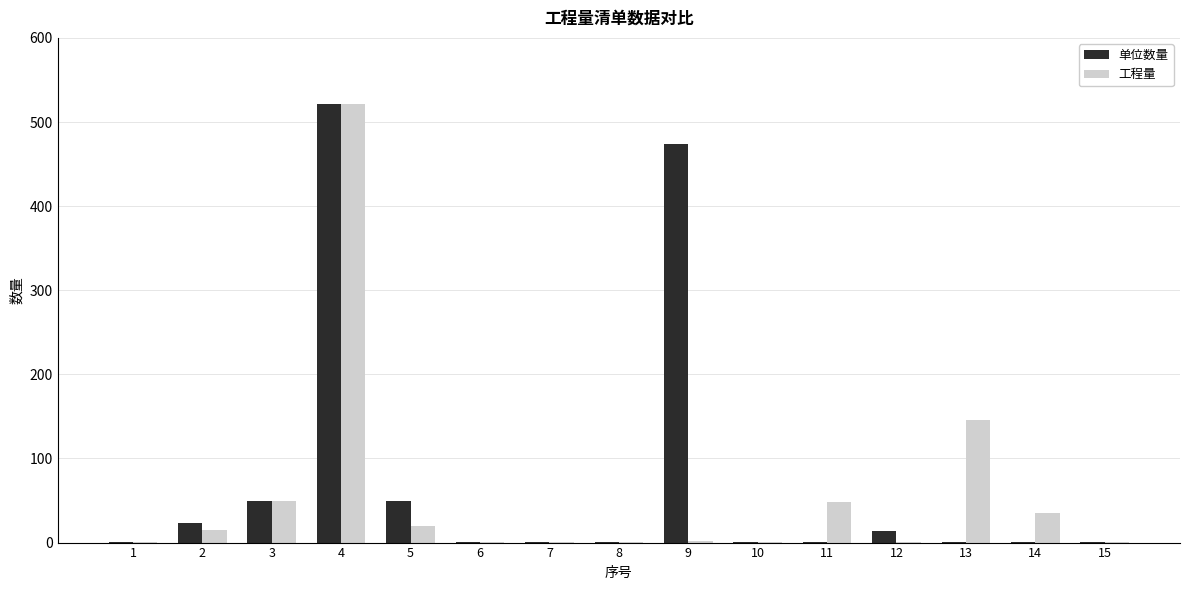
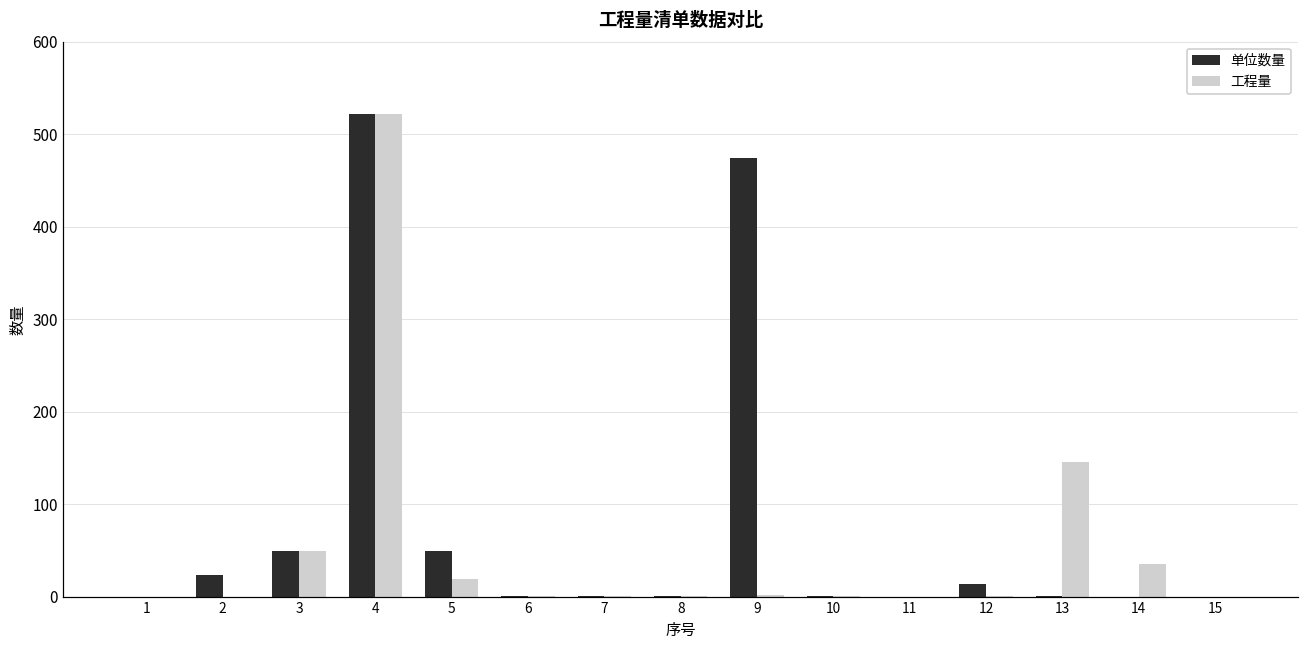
  {
    "单位数量": {
      "2": 20,
      "3": 50,
      "4": 520,
      "5": 50,
      "9": 470,
      "12": 10
    },
    "工程量": {
-     "2": 10,
+     "2": 0,
      "3": 50,
      "4": 520,
      "5": 20,
-     "11": 50,
+     "11": 0,
      "13": 150,
      "14": 40
    }
  }
